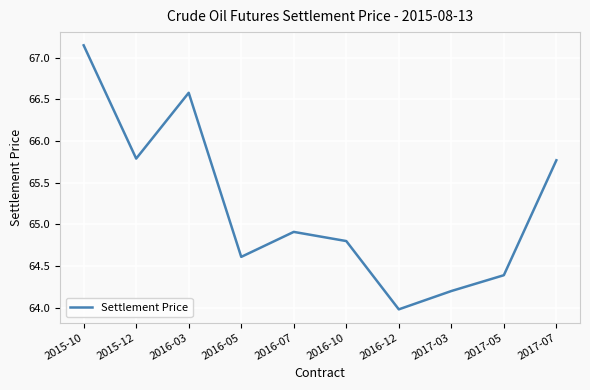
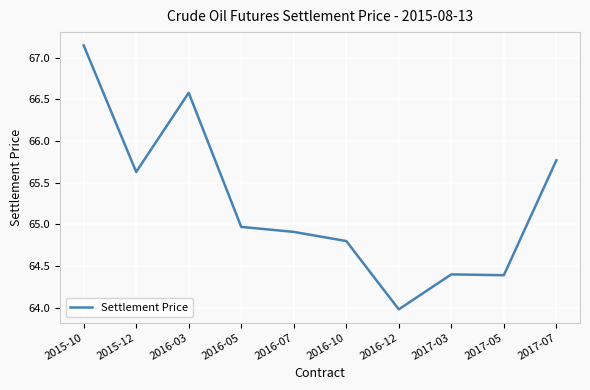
  {
    "2015-10": 67.2,
-   "2015-12": 65.8,
+   "2015-12": 65.6,
    "2016-03": 66.6,
-   "2016-05": 64.6,
+   "2016-05": 65.0,
    "2016-07": 64.9,
    "2016-10": 64.8,
    "2016-12": 64.0,
-   "2017-03": 64.2,
+   "2017-03": 64.4,
    "2017-05": 64.4,
    "2017-07": 65.8
  }
